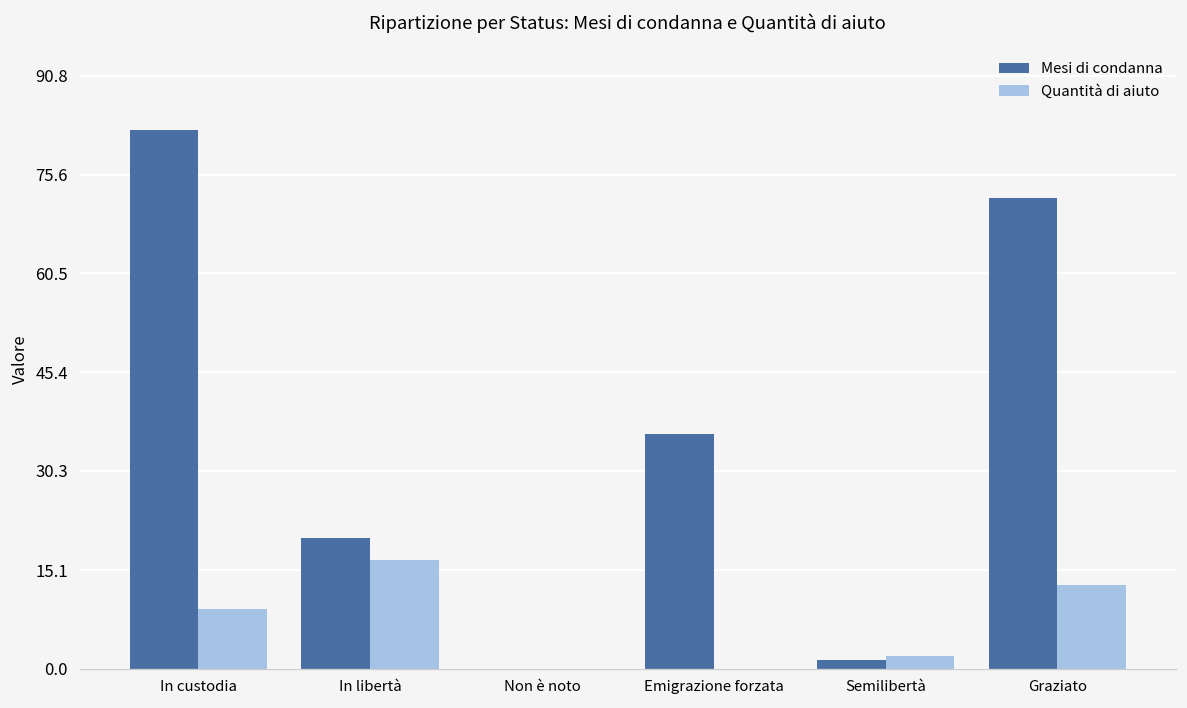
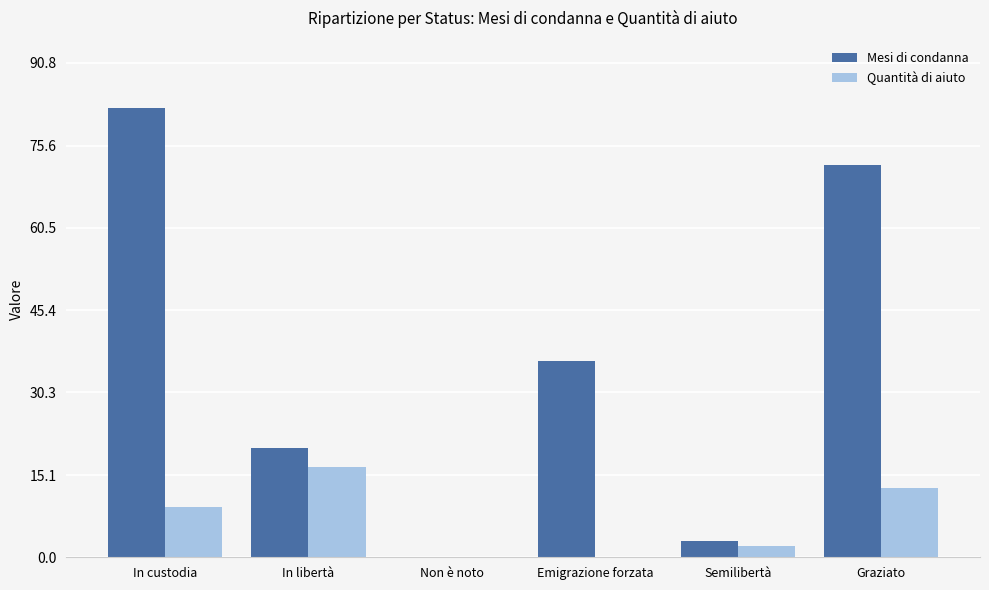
  {
    "Mesi di condanna": {
      "In custodia": 83,
      "In libertà": 20,
      "Non è noto": 0,
      "Emigrazione forzata": 36,
-     "Semilibertà": 1,
+     "Semilibertà": 3,
      "Graziato": 72
    },
    "Quantità di aiuto": {
      "In custodia": 9,
      "In libertà": 17,
      "Non è noto": 0,
      "Emigrazione forzata": 0,
      "Semilibertà": 2,
      "Graziato": 13
    }
  }
